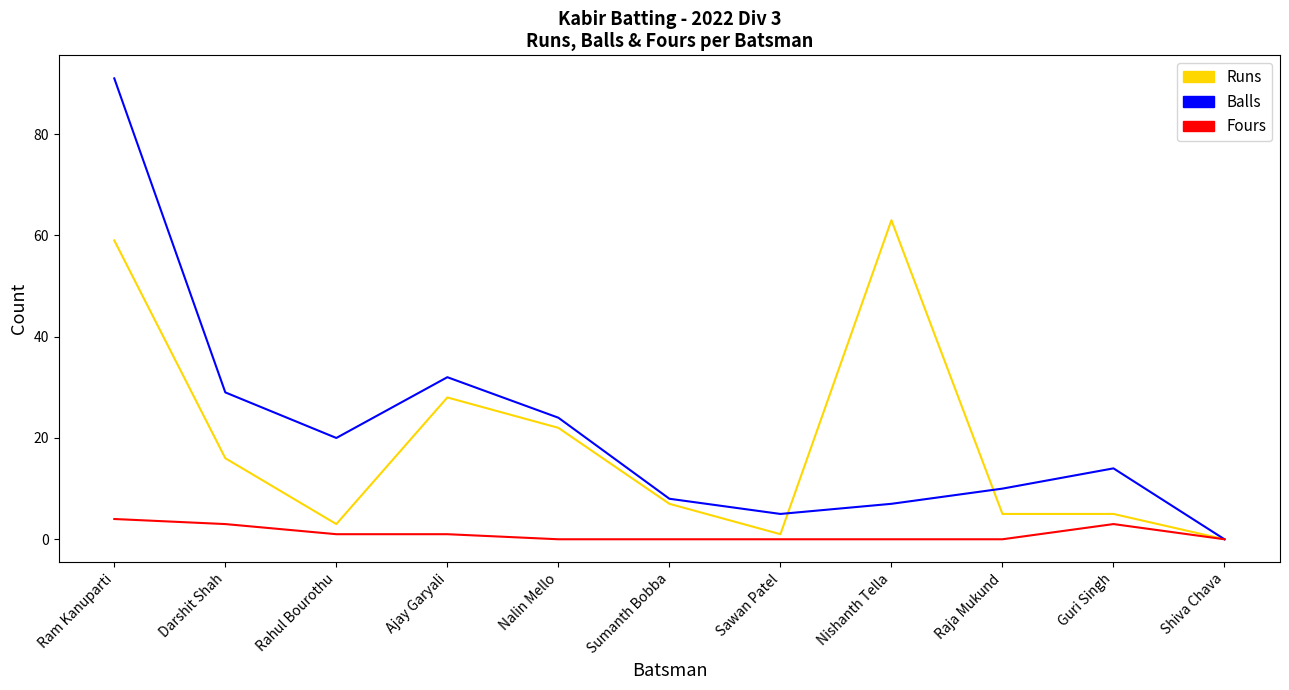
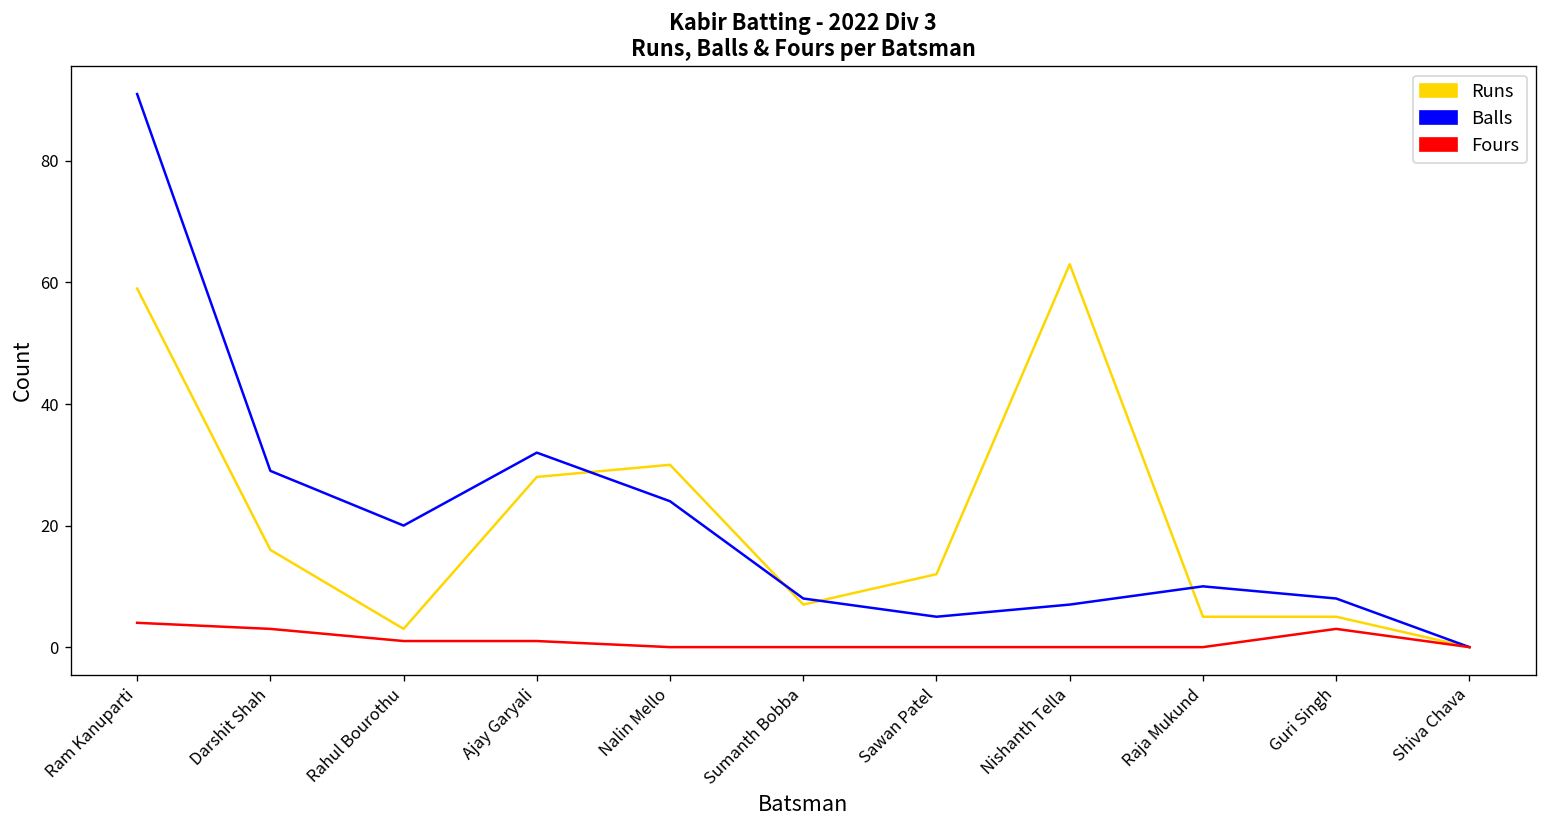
  {
    "Runs": {
      "Ram Kanuparti": 59,
      "Darshit Shah": 16,
      "Rahul Bourothu": 3,
      "Ajay Garyali": 28,
-     "Nalin Mello": 22,
+     "Nalin Mello": 30,
      "Sumanth Bobba": 7,
-     "Sawan Patel": 1,
+     "Sawan Patel": 12,
      "Nishanth Tella": 63,
      "Raja Mukund": 5,
      "Guri Singh": 5
    },
    "Balls": {
      "Ram Kanuparti": 91,
      "Darshit Shah": 29,
      "Rahul Bourothu": 20,
      "Ajay Garyali": 32,
      "Nalin Mello": 24,
      "Sumanth Bobba": 8,
      "Sawan Patel": 5,
      "Nishanth Tella": 7,
      "Raja Mukund": 10,
-     "Guri Singh": 14
+     "Guri Singh": 8
    },
    "Fours": {
      "Ram Kanuparti": 4,
      "Darshit Shah": 3,
      "Rahul Bourothu": 1,
      "Ajay Garyali": 1,
      "Nalin Mello": 0,
      "Sumanth Bobba": 0,
      "Sawan Patel": 0,
      "Nishanth Tella": 0,
      "Raja Mukund": 0,
      "Guri Singh": 3
    }
  }
